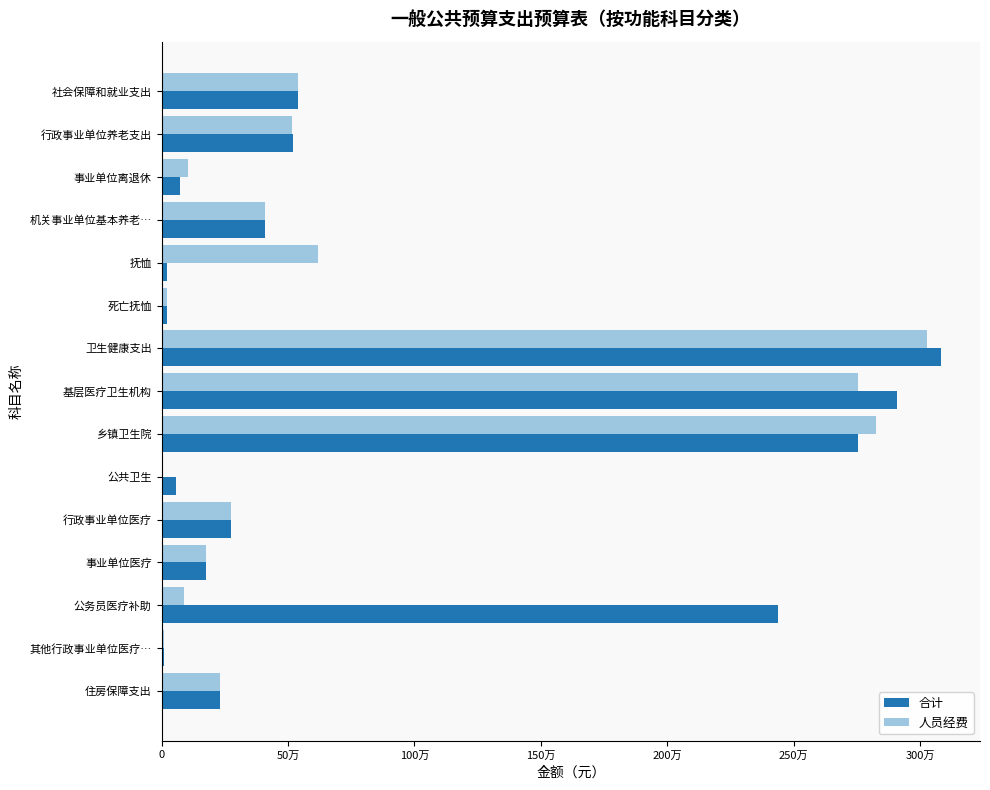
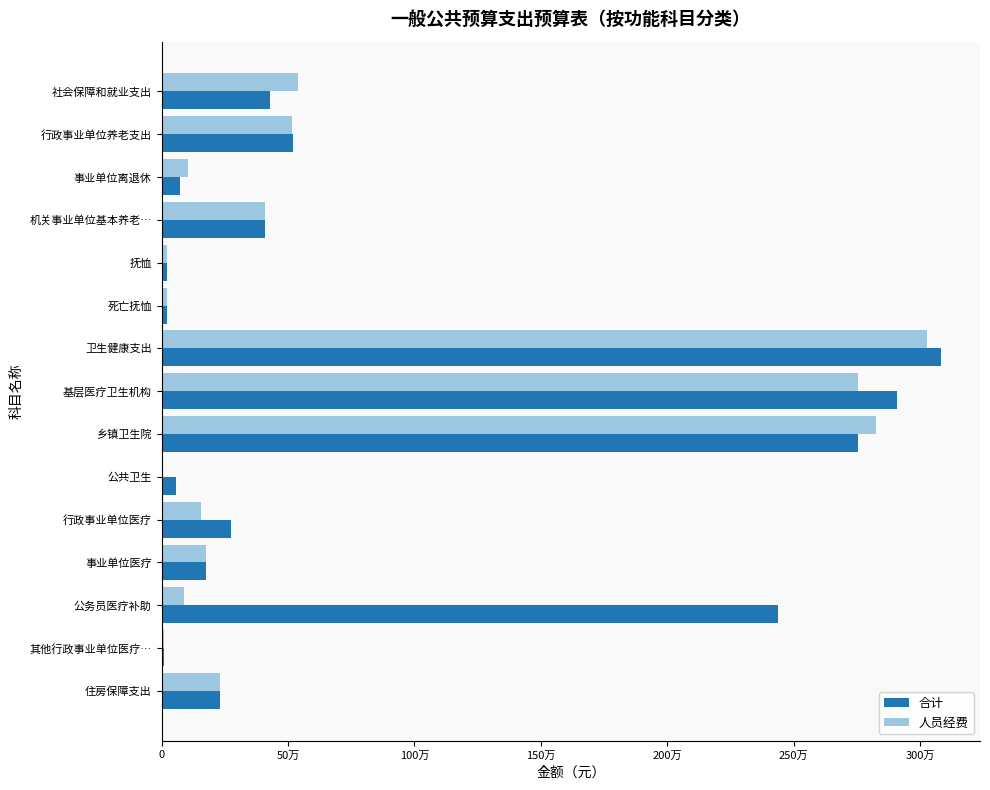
  {
    "合计": {
-     "社会保障和就业支出": "54万",
+     "社会保障和就业支出": "43万",
      "行政事业单位养老支出": "52万",
      "事业单位离退休": "7万",
      "机关事业单位基本养老…": "41万",
      "抚恤": "2万",
      "死亡抚恤": "2万",
      "卫生健康支出": "308万",
      "基层医疗卫生机构": "291万",
      "乡镇卫生院": "275万",
      "公共卫生": "6万",
      "行政事业单位医疗": "27万",
      "事业单位医疗": "17万",
      "公务员医疗补助": "244万",
      "住房保障支出": "23万"
    },
    "人员经费": {
      "社会保障和就业支出": "54万",
      "行政事业单位养老支出": "52万",
      "事业单位离退休": "11万",
      "机关事业单位基本养老…": "41万",
-     "抚恤": "62万",
+     "抚恤": "2万",
      "死亡抚恤": "2万",
      "卫生健康支出": "303万",
      "基层医疗卫生机构": "275万",
      "乡镇卫生院": "283万",
      "公共卫生": "0万",
-     "行政事业单位医疗": "27万",
+     "行政事业单位医疗": "16万",
      "事业单位医疗": "17万",
      "公务员医疗补助": "9万",
      "住房保障支出": "23万"
    }
  }
